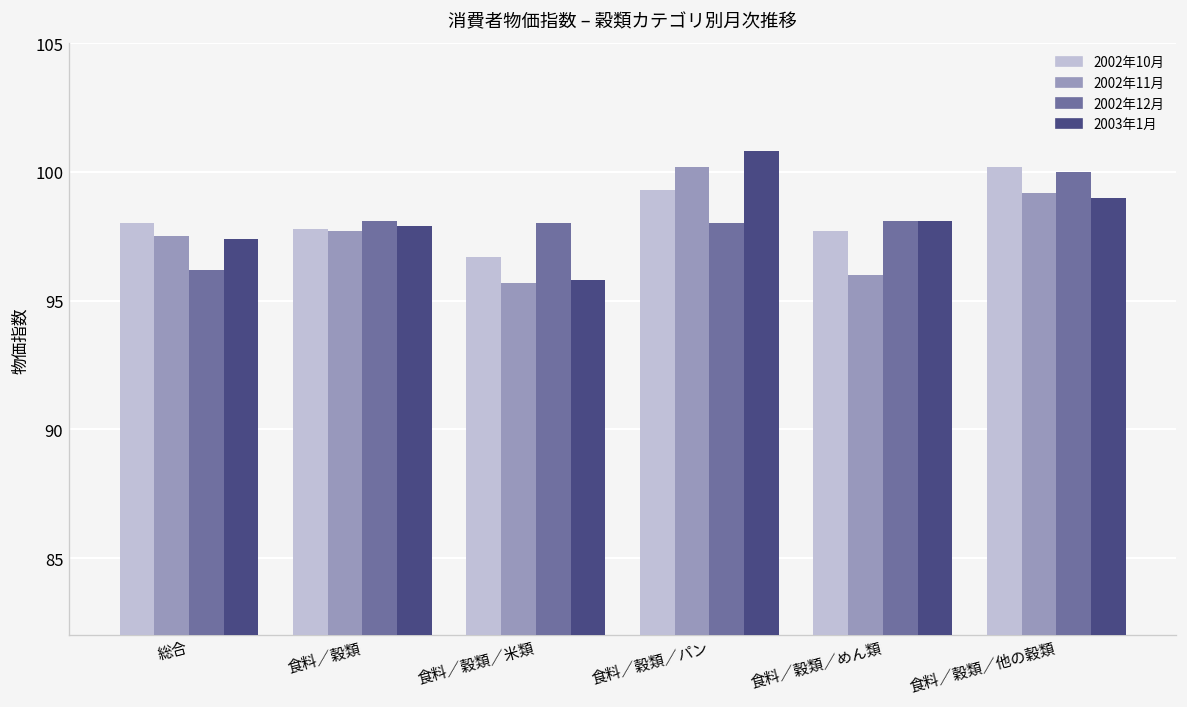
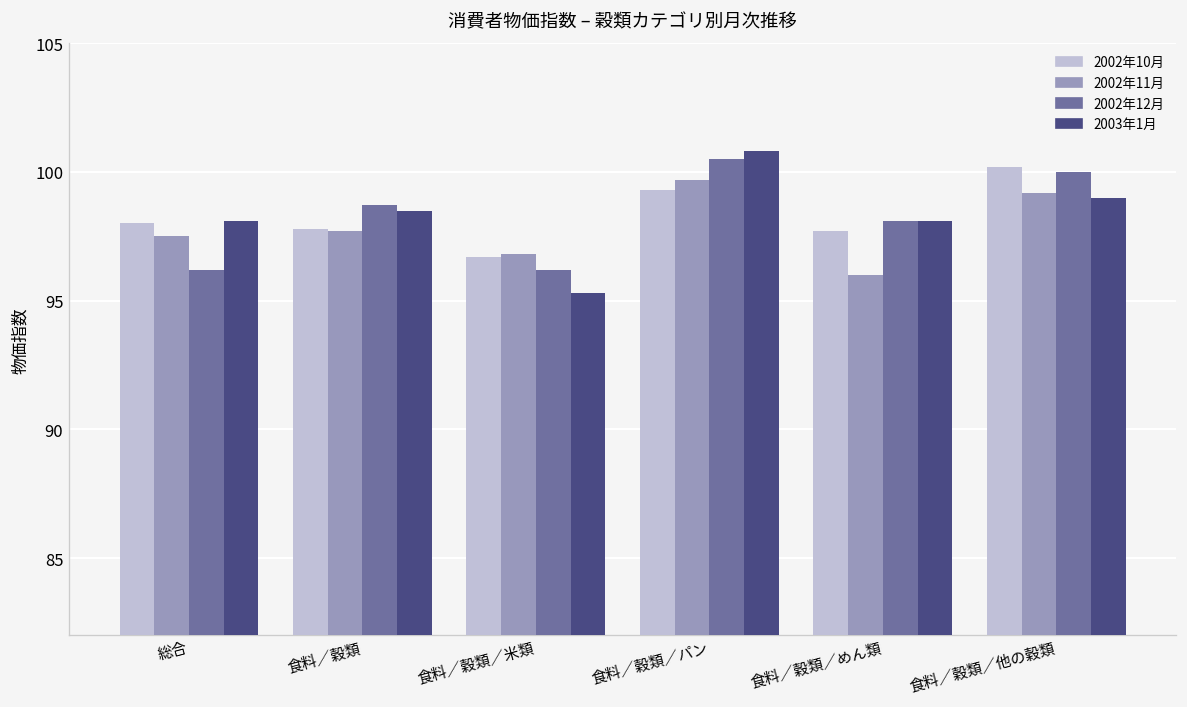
  {
    "2002年10月": {
      "総合": 98.0,
      "食料／穀類": 97.8,
      "食料／穀類／米類": 96.7,
      "食料／穀類／パン": 99.3,
      "食料／穀類／めん類": 97.7,
      "食料／穀類／他の穀類": 100.2
    },
    "2002年11月": {
      "総合": 97.5,
      "食料／穀類": 97.7,
-     "食料／穀類／米類": 95.7,
-     "食料／穀類／パン": 100.2,
+     "食料／穀類／米類": 96.8,
+     "食料／穀類／パン": 99.7,
      "食料／穀類／めん類": 96.0,
      "食料／穀類／他の穀類": 99.2
    },
    "2002年12月": {
      "総合": 96.2,
-     "食料／穀類": 98.1,
-     "食料／穀類／米類": 98.0,
-     "食料／穀類／パン": 98.0,
+     "食料／穀類": 98.7,
+     "食料／穀類／米類": 96.2,
+     "食料／穀類／パン": 100.5,
      "食料／穀類／めん類": 98.1,
      "食料／穀類／他の穀類": 100.0
    },
    "2003年1月": {
-     "総合": 97.4,
-     "食料／穀類": 97.9,
-     "食料／穀類／米類": 95.8,
+     "総合": 98.1,
+     "食料／穀類": 98.5,
+     "食料／穀類／米類": 95.3,
      "食料／穀類／パン": 100.8,
      "食料／穀類／めん類": 98.1,
      "食料／穀類／他の穀類": 99.0
    }
  }
